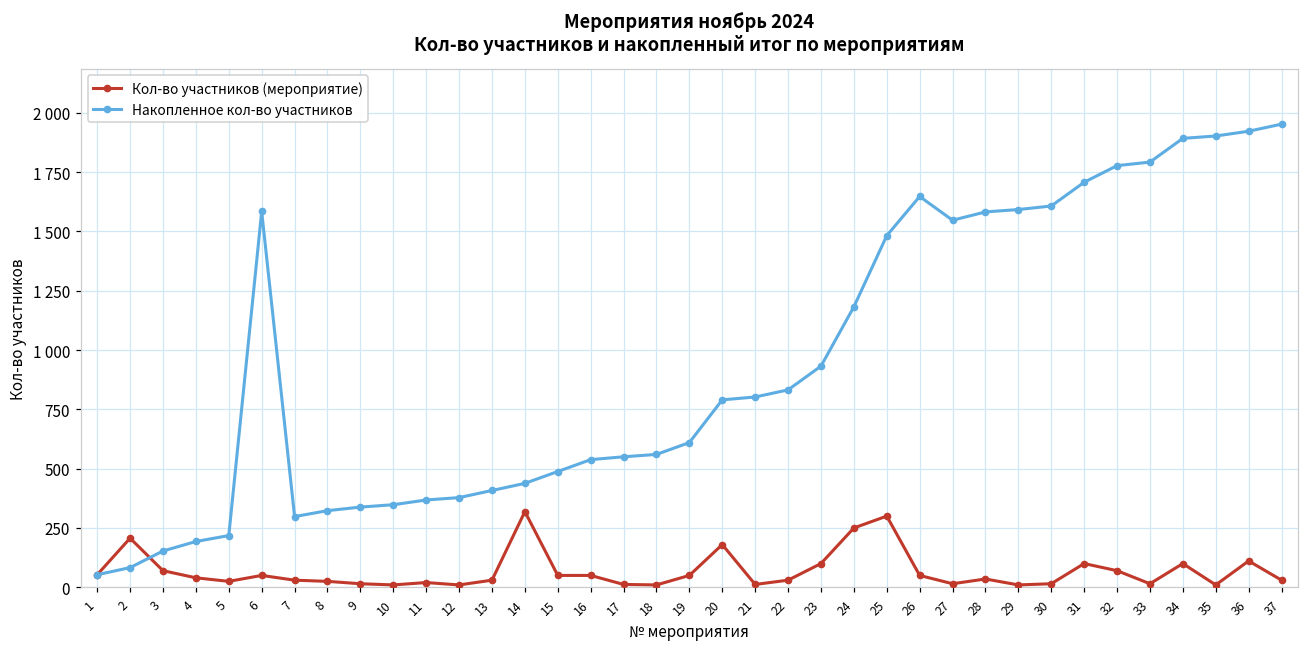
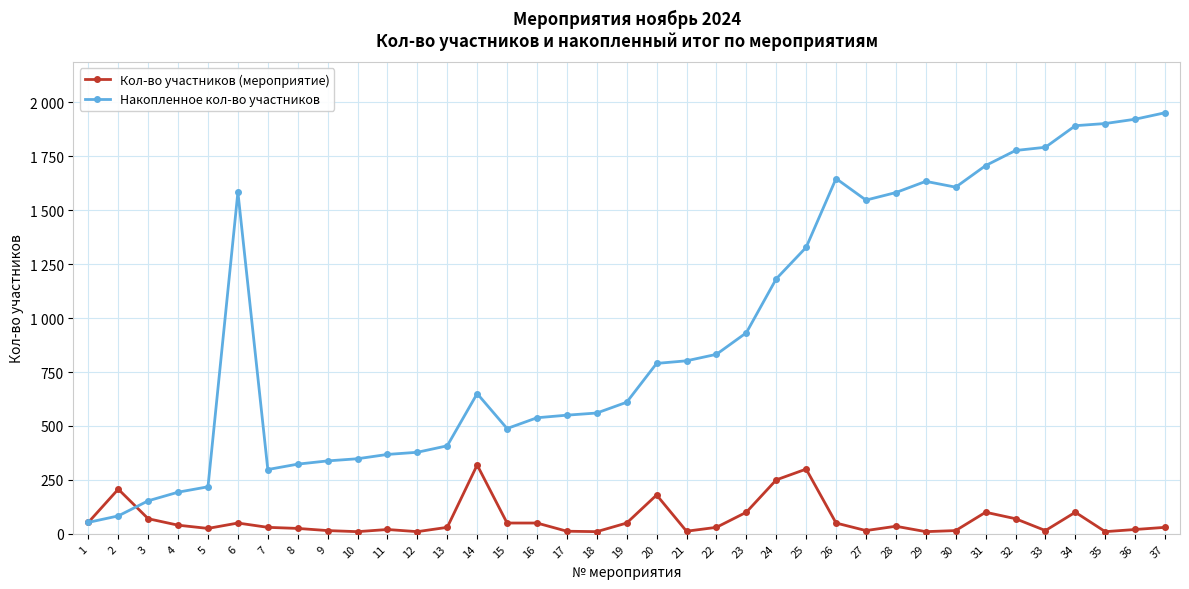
  {
    "Кол-во участников (мероприятие)": {
      "2": 210,
      "3": 70,
      "4": 40,
      "5": 30,
      "6": 50,
      "7": 30,
      "8": 30,
      "9": 20,
      "10": 10,
      "11": 20,
      "12": 10,
      "13": 30,
      "14": 320,
      "15": 50,
      "16": 50,
      "17": 10,
      "18": 10,
      "19": 50,
      "20": 180,
      "21": 10,
      "22": 30,
      "23": 100,
      "24": 250,
      "25": 300,
      "26": 50,
      "27": 20,
      "28": 40,
      "29": 10,
      "30": 20,
      "31": 100,
      "32": 70,
      "33": 20,
      "34": 100,
      "35": 10,
-     "36": 110,
+     "36": 20,
      "37": 30
    },
    "Накопленное кол-во участников": {
      "2": 80,
      "3": 150,
      "4": 190,
      "5": 220,
      "6": 1580,
      "7": 300,
      "8": 320,
      "9": 340,
      "10": 350,
      "11": 370,
      "12": 380,
      "13": 410,
-     "14": 440,
+     "14": 650,
      "15": 490,
      "16": 540,
      "17": 550,
      "18": 560,
      "19": 610,
      "20": 790,
      "21": 800,
      "22": 830,
      "23": 930,
      "24": 1180,
-     "25": 1480,
+     "25": 1330,
      "26": 1650,
      "27": 1550,
      "28": 1580,
-     "29": 1590,
+     "29": 1630,
      "30": 1610,
      "31": 1710,
      "32": 1780,
      "33": 1790,
      "34": 1890,
      "35": 1900,
      "36": 1920,
      "37": 1950
    }
  }
